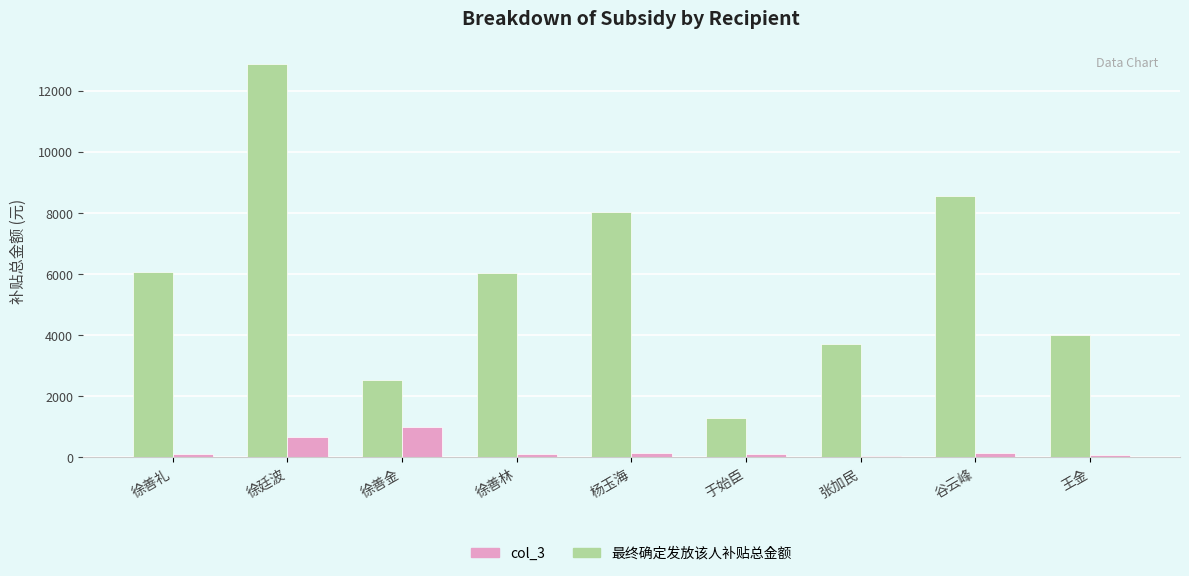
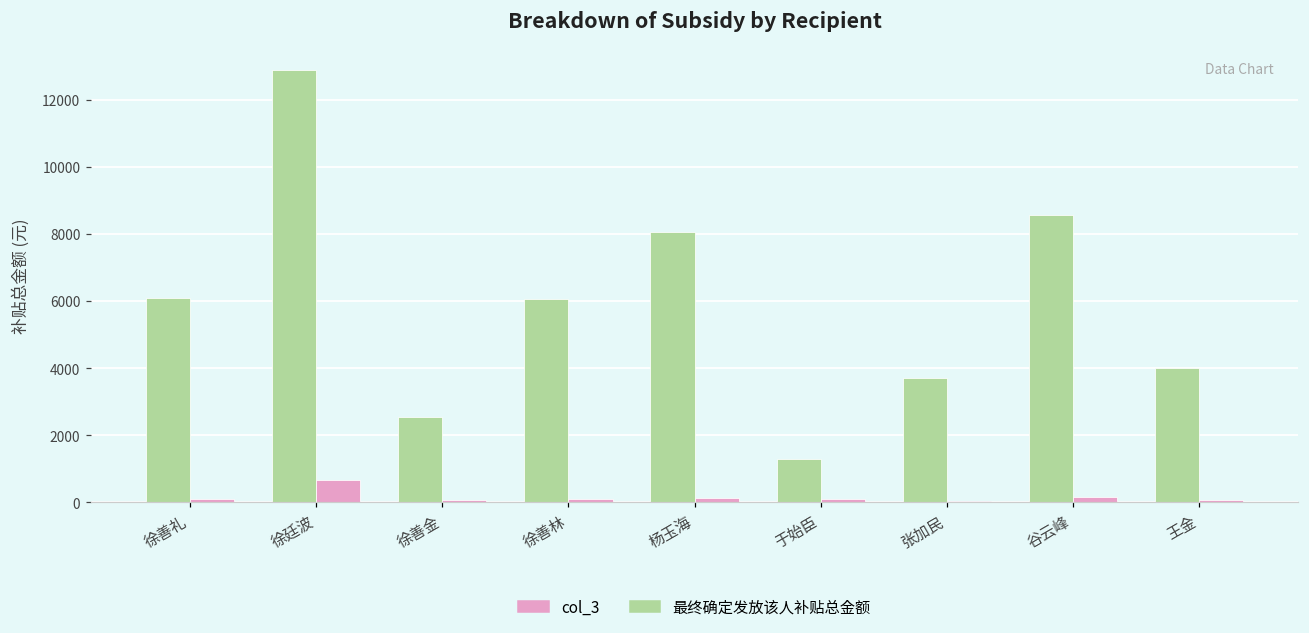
  {
    "最终确定发放该人补贴总金额": {
      "徐善礼": 6100,
      "徐廷波": 12900,
      "徐善金": 2500,
      "徐善林": 6000,
      "杨玉海": 8000,
      "于始臣": 1300,
      "张加民": 3700,
      "谷云峰": 8600,
      "王金": 4000
    },
    "col_3": {
      "徐善礼": 100,
      "徐廷波": 700,
-     "徐善金": 1000,
+     "徐善金": 100,
      "徐善林": 100,
      "杨玉海": 100,
      "于始臣": 100,
      "谷云峰": 100
    }
  }
